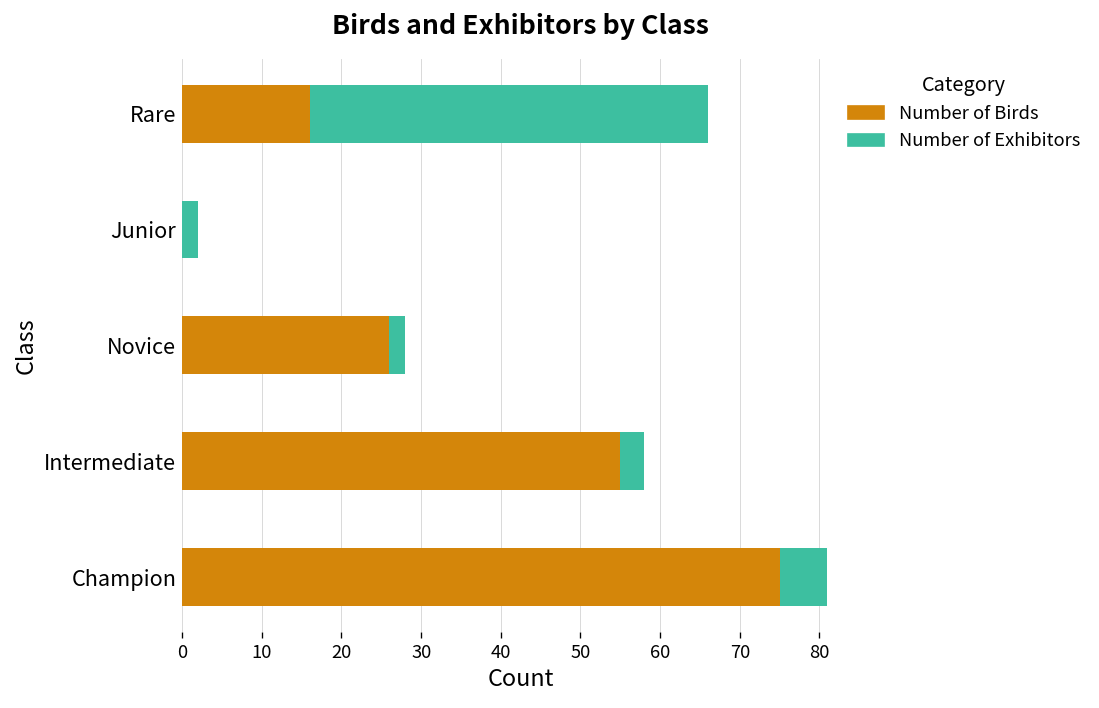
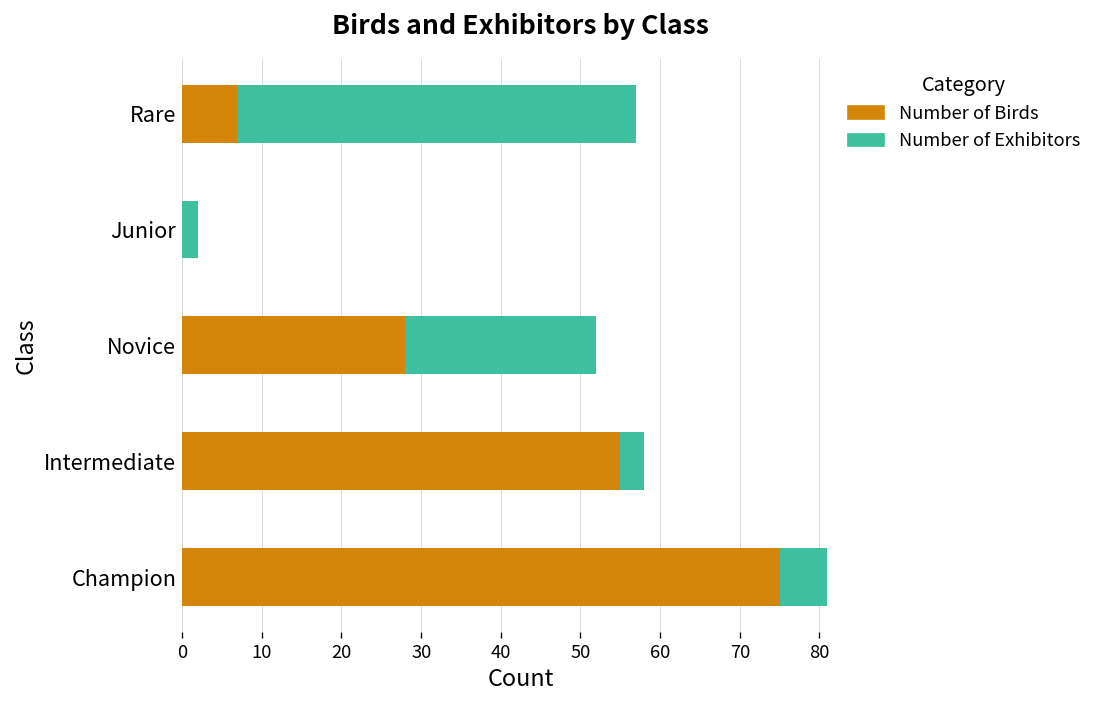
  {
    "Number of Birds": {
-     "Rare": 16,
+     "Rare": 7,
      "Junior": 0,
-     "Novice": 26,
+     "Novice": 28,
      "Intermediate": 55,
      "Champion": 75
    },
    "Number of Exhibitors": {
      "Rare": 50,
      "Junior": 2,
-     "Novice": 2,
+     "Novice": 24,
      "Intermediate": 3,
      "Champion": 6
    }
  }
